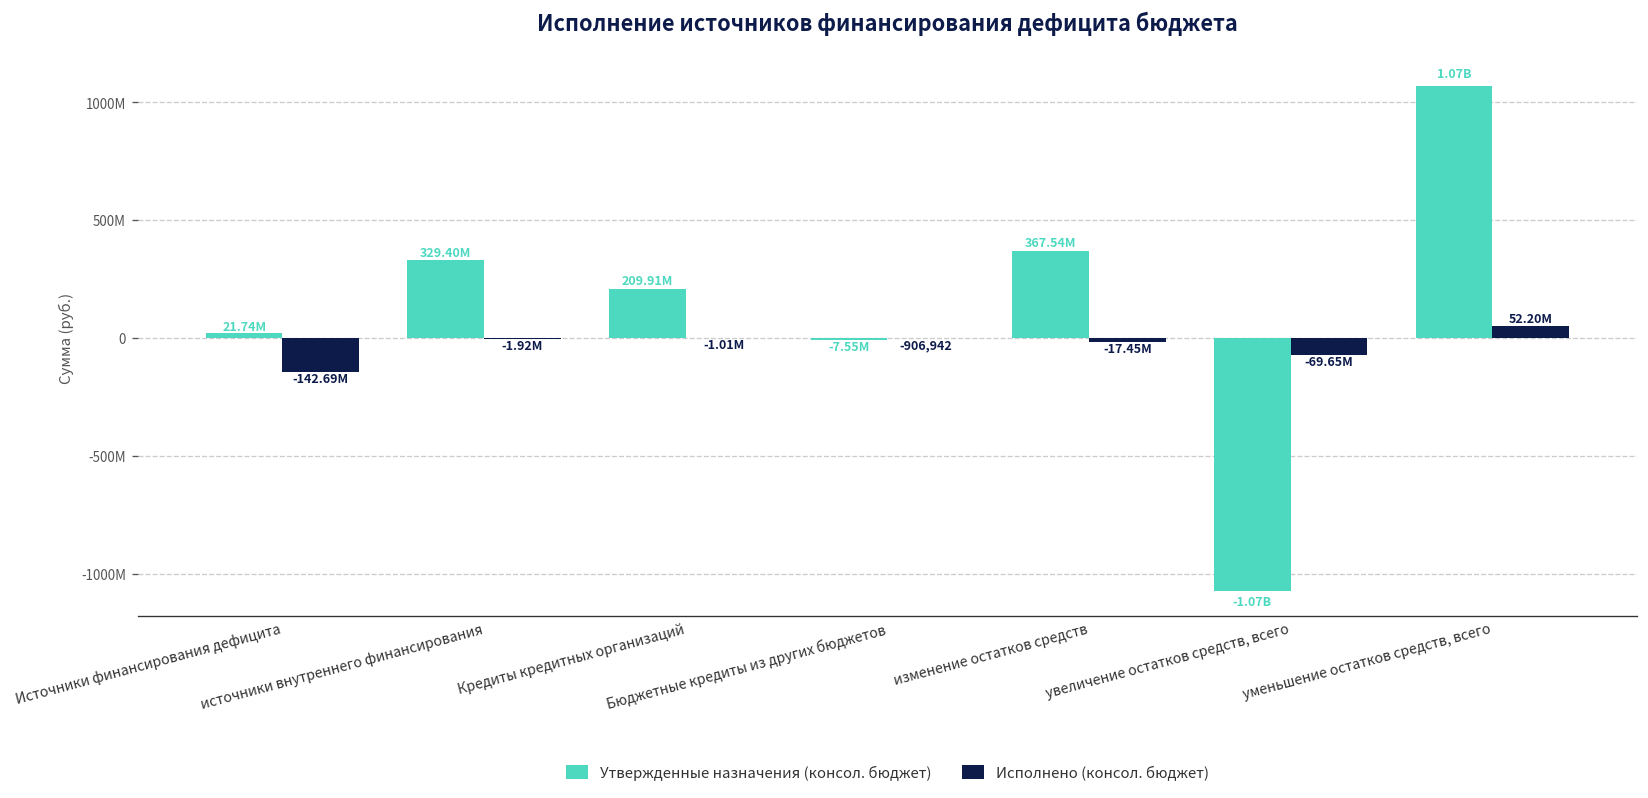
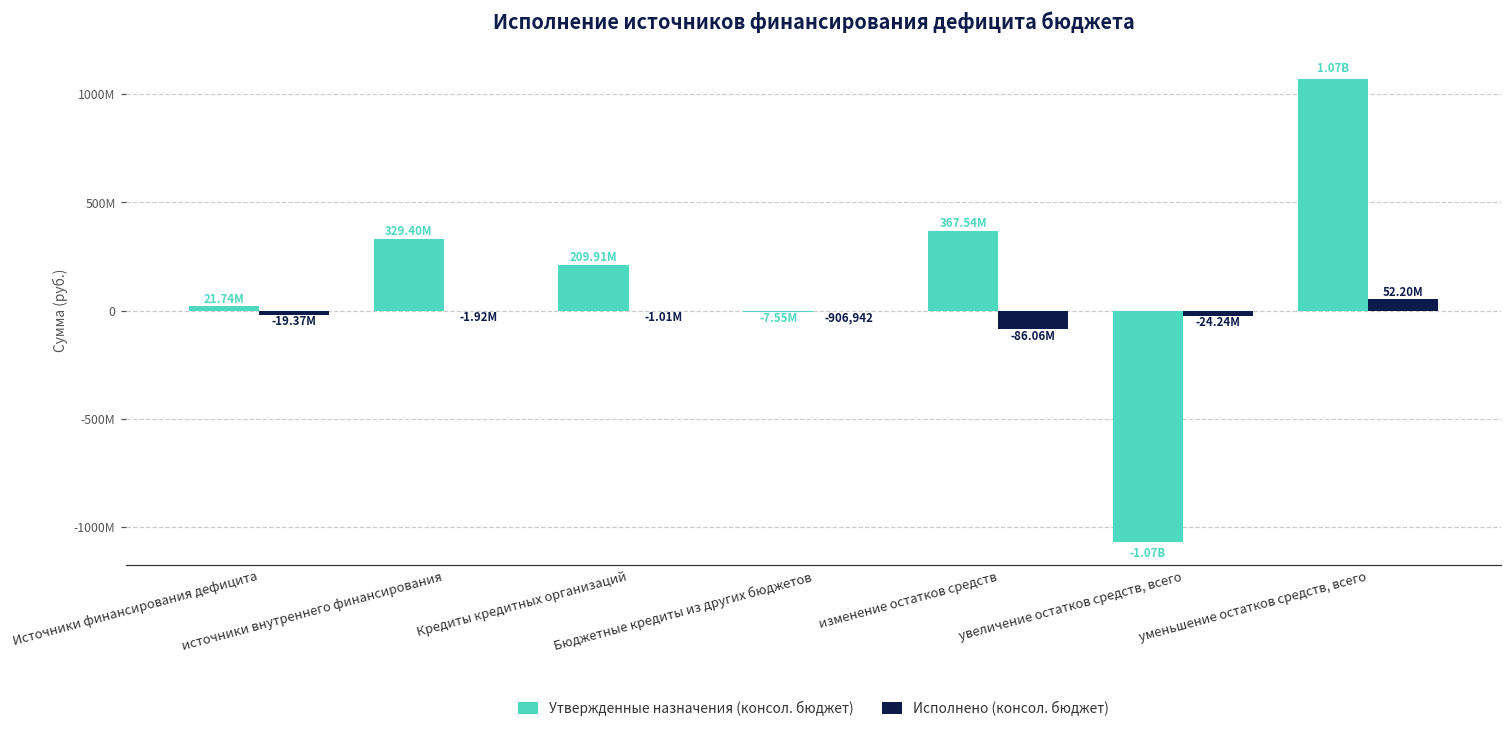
  {
    "Утвержденные назначения (консол. бюджет)": {
      "Источники финансирования дефицита": "21.74M",
      "источники внутреннего финансирования": "329.40M",
      "Кредиты кредитных организаций": "209.91M",
      "Бюджетные кредиты из других бюджетов": "-7.55M",
      "изменение остатков средств": "367.54M",
      "увеличение остатков средств, всего": "-1.07B",
      "уменьшение остатков средств, всего": "1.07B"
    },
    "Исполнено (консол. бюджет)": {
-     "Источники финансирования дефицита": "-142.69M",
+     "Источники финансирования дефицита": "-19.37M",
      "источники внутреннего финансирования": "-1.92M",
      "Кредиты кредитных организаций": "-1.01M",
      "Бюджетные кредиты из других бюджетов": "-906,942",
-     "изменение остатков средств": "-17.45M",
-     "увеличение остатков средств, всего": "-69.65M",
+     "изменение остатков средств": "-86.06M",
+     "увеличение остатков средств, всего": "-24.24M",
      "уменьшение остатков средств, всего": "52.20M"
    }
  }
